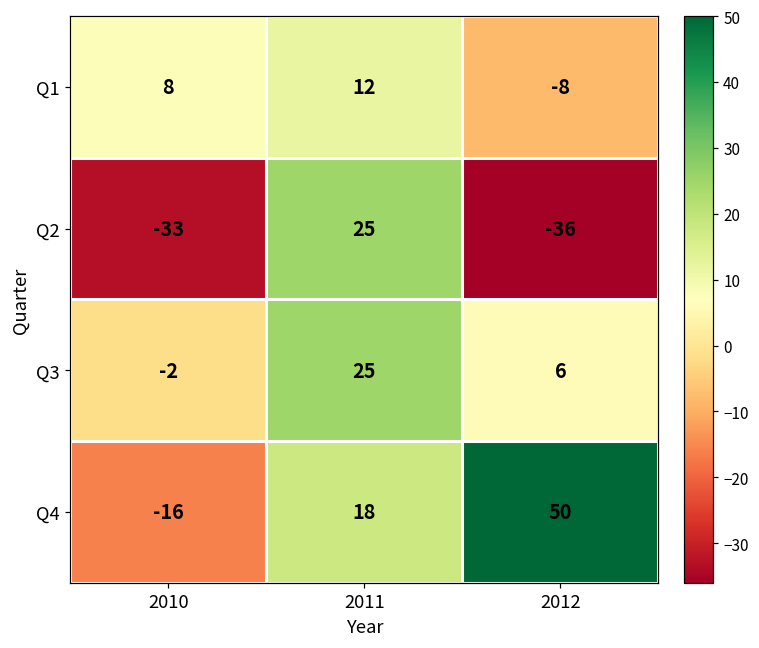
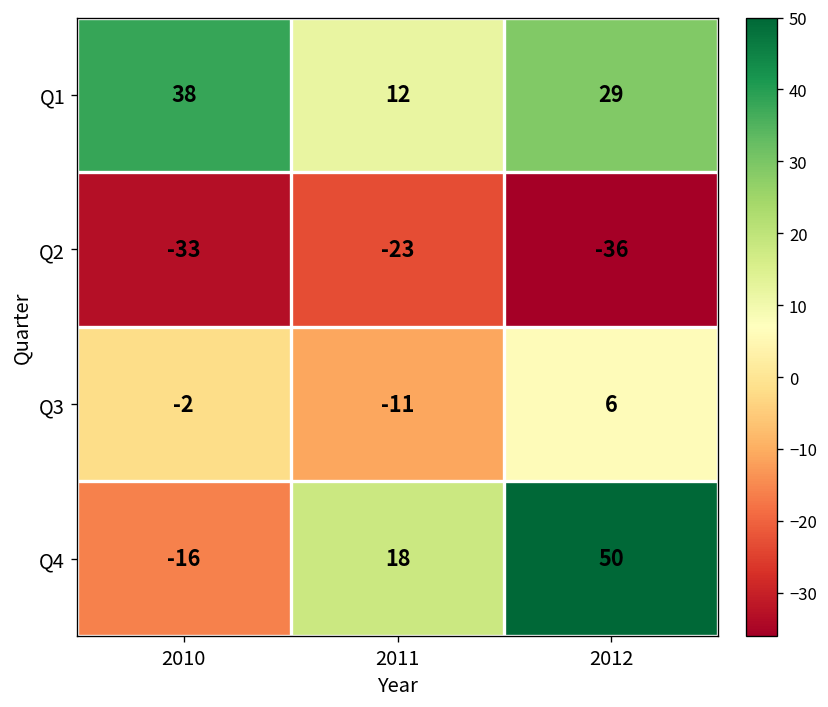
  {
    "Q1": {
-     "2010": 8,
+     "2010": 38,
      "2011": 12,
-     "2012": -8
+     "2012": 29
    },
    "Q2": {
      "2010": -33,
-     "2011": 25,
+     "2011": -23,
      "2012": -36
    },
    "Q3": {
      "2010": -2,
-     "2011": 25,
+     "2011": -11,
      "2012": 6
    },
    "Q4": {
      "2010": -16,
      "2011": 18,
      "2012": 50
    }
  }
